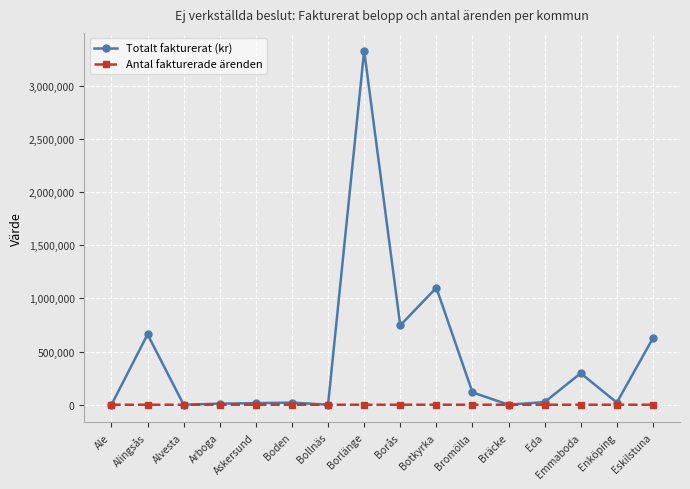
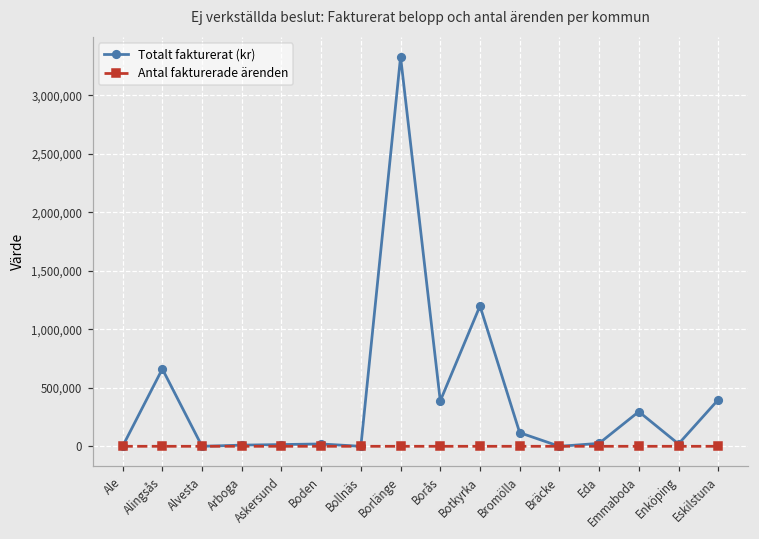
  {
    "Totalt fakturerat (kr)": {
      "Alingsås": "660,000",
      "Borlänge": "3,330,000",
-     "Borås": "750,000",
-     "Botkyrka": "1,100,000",
+     "Borås": "390,000",
+     "Botkyrka": "1,200,000",
      "Bromölla": "120,000",
      "Eda": "30,000",
      "Emmaboda": "300,000",
-     "Eskilstuna": "630,000"
+     "Eskilstuna": "400,000"
    },
    "Antal fakturerade ärenden": {
      "Alingsås": "0",
      "Borlänge": "0",
      "Borås": "0",
      "Botkyrka": "0",
      "Bromölla": "0",
      "Eda": "0",
      "Emmaboda": "0",
      "Eskilstuna": "0"
    }
  }
